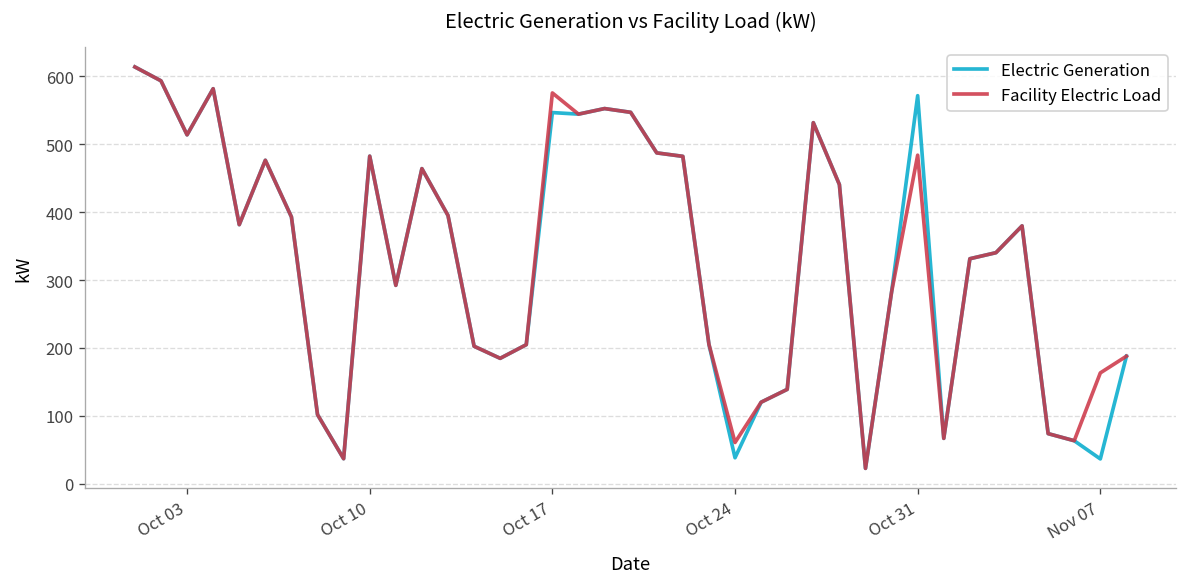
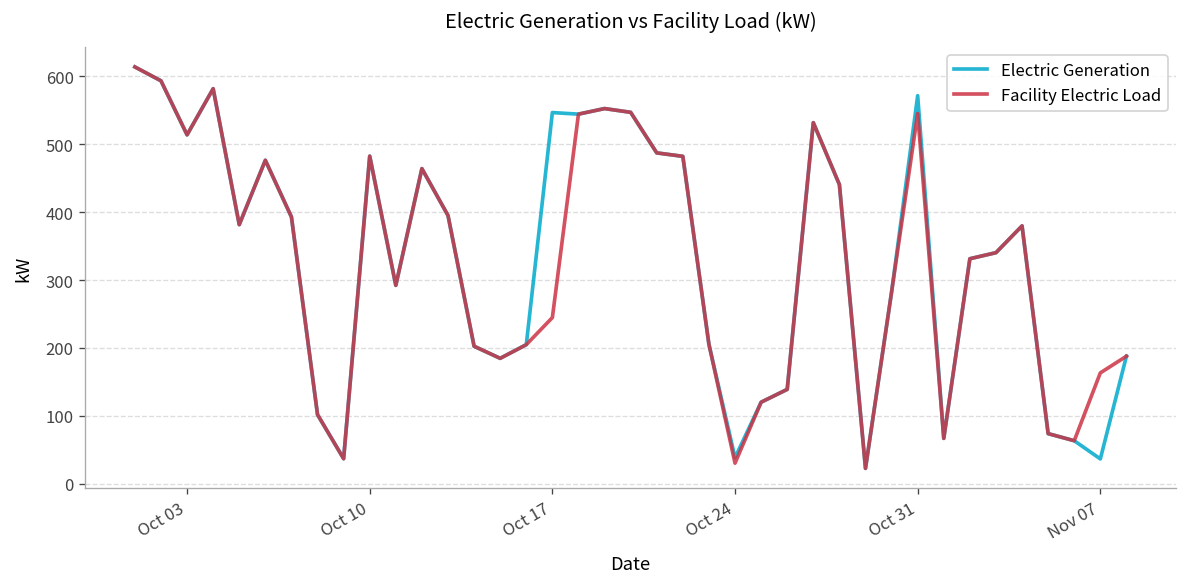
  {
    "Electric Generation": {
      "Oct 17": 550,
      "Oct 24": 40,
      "Oct 31": 570,
      "Nov 07": 40
    },
    "Facility Electric Load": {
-     "Oct 17": 580,
-     "Oct 24": 60,
-     "Oct 31": 480,
+     "Oct 17": 240,
+     "Oct 24": 30,
+     "Oct 31": 550,
      "Nov 07": 160
    }
  }
